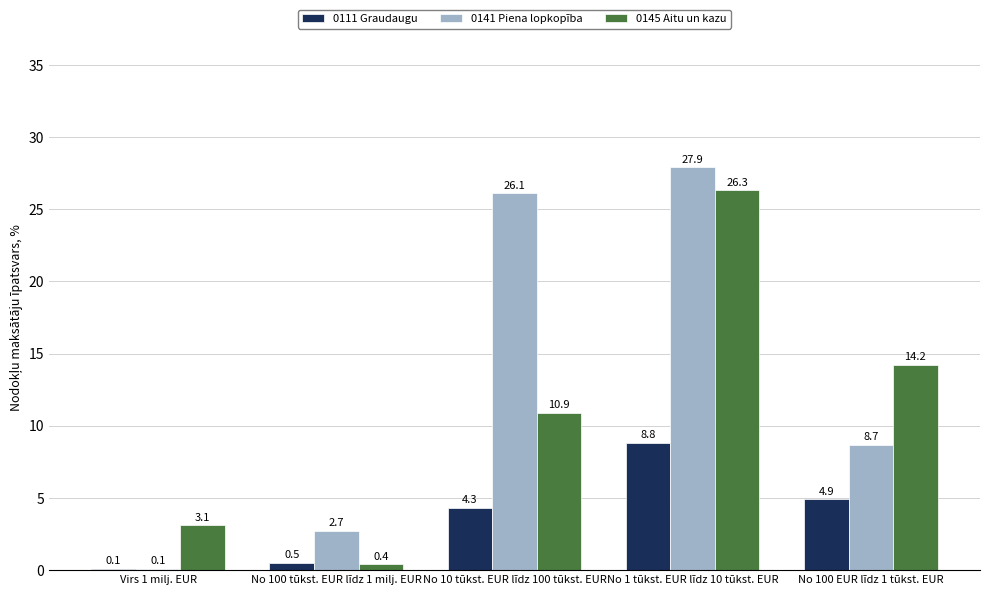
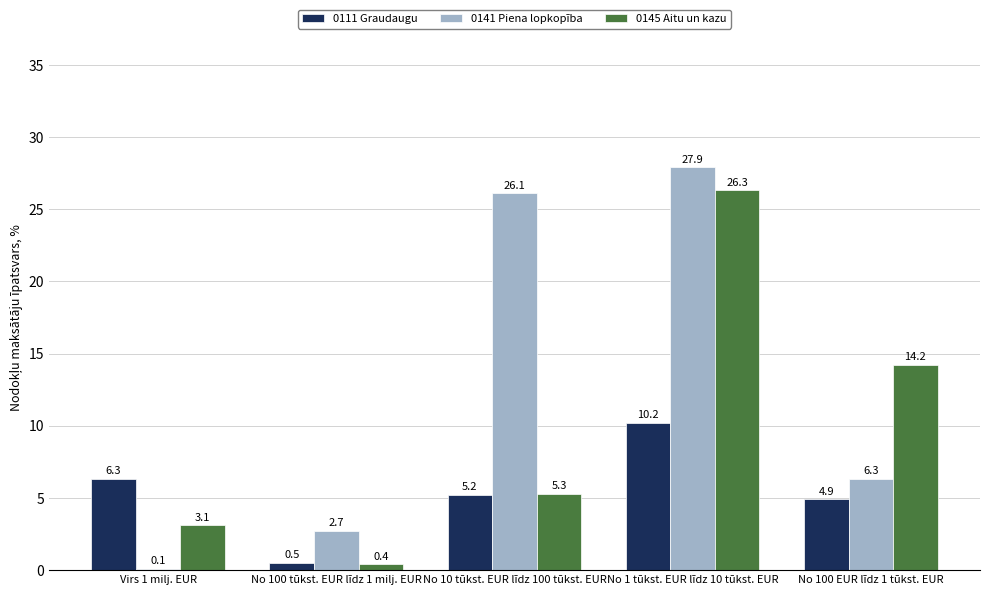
  {
    "0111 Graudaugu": {
-     "Virs 1 milj. EUR": 0.1,
+     "Virs 1 milj. EUR": 6.3,
      "No 100 tūkst. EUR līdz 1 milj. EUR": 0.5,
-     "No 10 tūkst. EUR līdz 100 tūkst. EUR": 4.3,
-     "No 1 tūkst. EUR līdz 10 tūkst. EUR": 8.8,
+     "No 10 tūkst. EUR līdz 100 tūkst. EUR": 5.2,
+     "No 1 tūkst. EUR līdz 10 tūkst. EUR": 10.2,
      "No 100 EUR līdz 1 tūkst. EUR": 4.9
    },
    "0141 Piena lopkopība": {
      "Virs 1 milj. EUR": 0.1,
      "No 100 tūkst. EUR līdz 1 milj. EUR": 2.7,
      "No 10 tūkst. EUR līdz 100 tūkst. EUR": 26.1,
      "No 1 tūkst. EUR līdz 10 tūkst. EUR": 27.9,
-     "No 100 EUR līdz 1 tūkst. EUR": 8.7
+     "No 100 EUR līdz 1 tūkst. EUR": 6.3
    },
    "0145 Aitu un kazu": {
      "Virs 1 milj. EUR": 3.1,
      "No 100 tūkst. EUR līdz 1 milj. EUR": 0.4,
-     "No 10 tūkst. EUR līdz 100 tūkst. EUR": 10.9,
+     "No 10 tūkst. EUR līdz 100 tūkst. EUR": 5.3,
      "No 1 tūkst. EUR līdz 10 tūkst. EUR": 26.3,
      "No 100 EUR līdz 1 tūkst. EUR": 14.2
    }
  }
